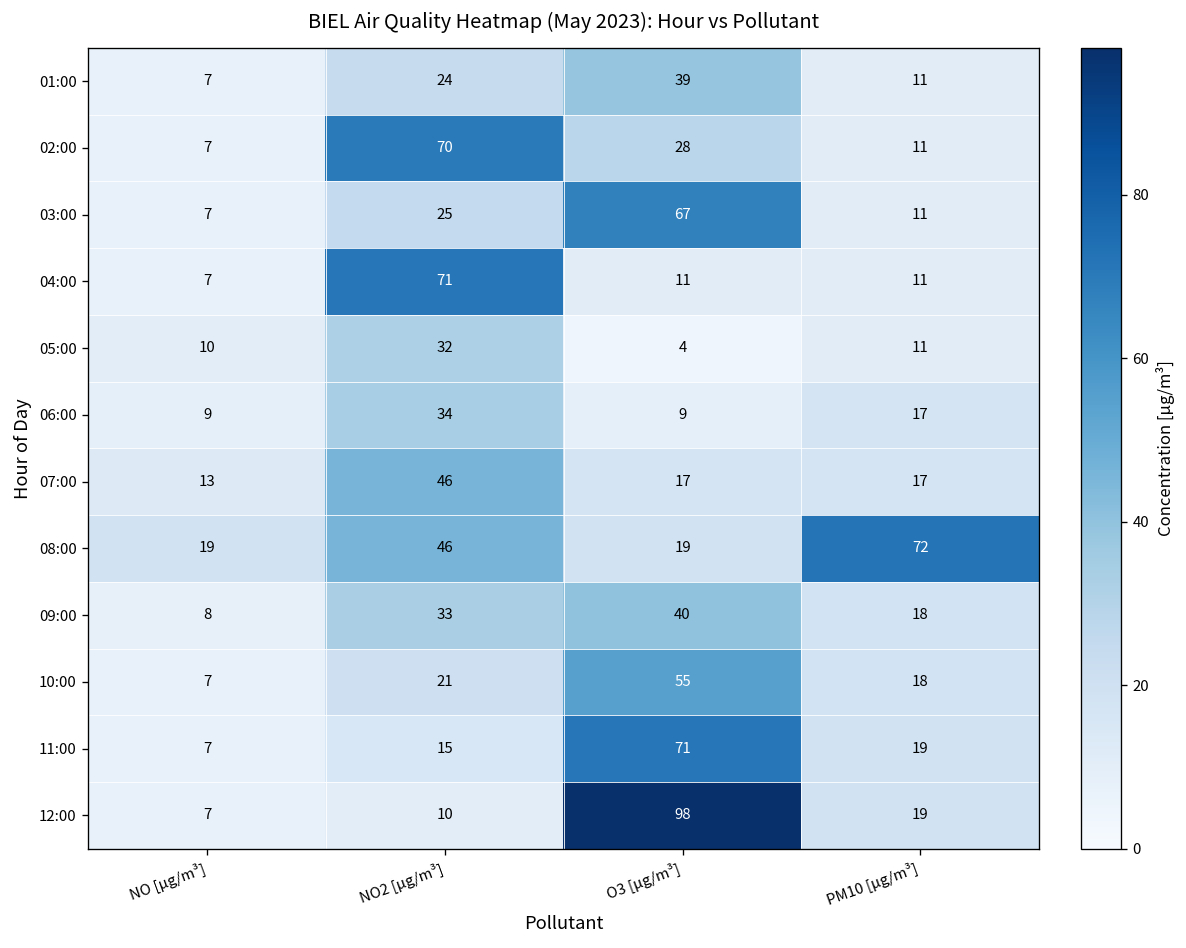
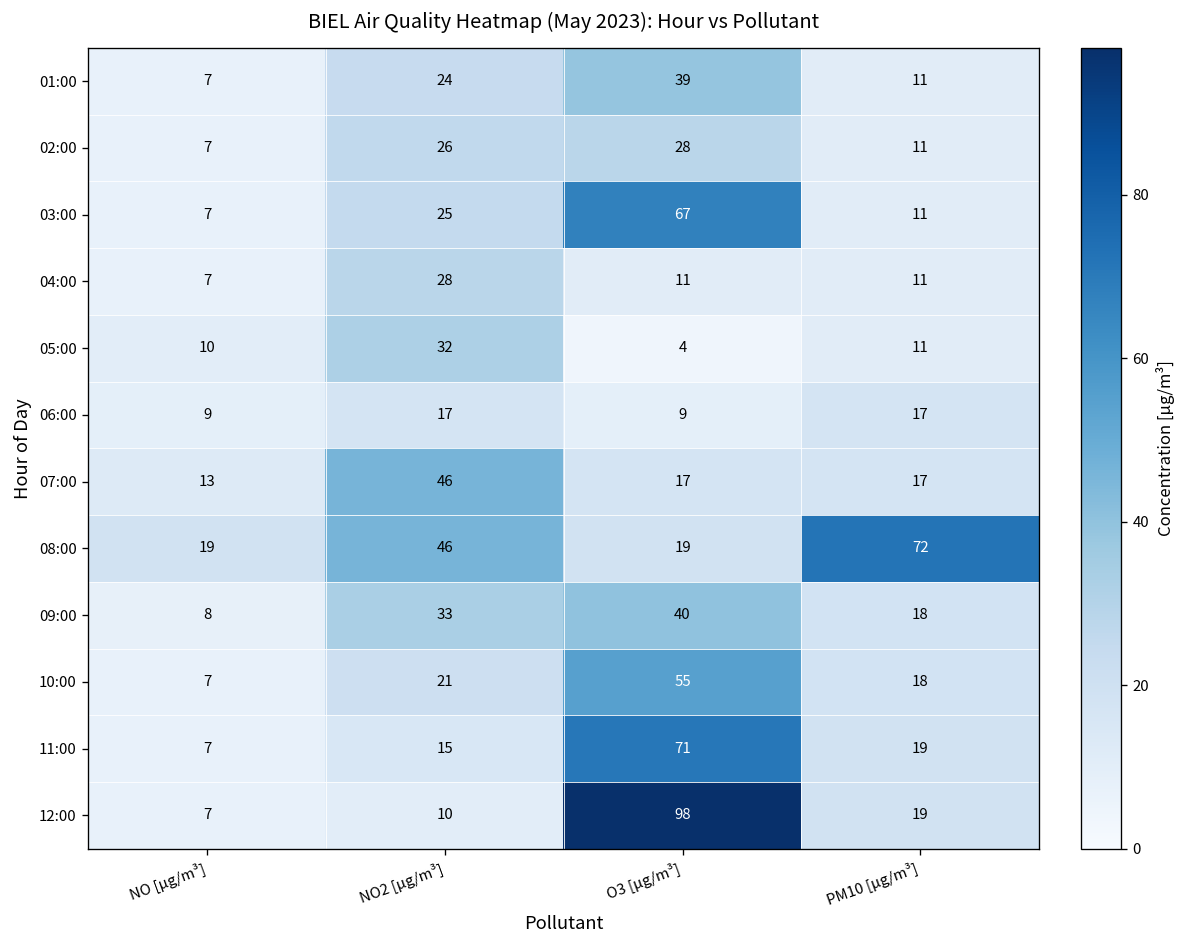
  {
    "01:00": {
      "NO [µg/m³]": 7,
      "NO2 [µg/m³]": 24,
      "O3 [µg/m³]": 39,
      "PM10 [µg/m³]": 11
    },
    "02:00": {
      "NO [µg/m³]": 7,
-     "NO2 [µg/m³]": 70,
+     "NO2 [µg/m³]": 26,
      "O3 [µg/m³]": 28,
      "PM10 [µg/m³]": 11
    },
    "03:00": {
      "NO [µg/m³]": 7,
      "NO2 [µg/m³]": 25,
      "O3 [µg/m³]": 67,
      "PM10 [µg/m³]": 11
    },
    "04:00": {
      "NO [µg/m³]": 7,
-     "NO2 [µg/m³]": 71,
+     "NO2 [µg/m³]": 28,
      "O3 [µg/m³]": 11,
      "PM10 [µg/m³]": 11
    },
    "05:00": {
      "NO [µg/m³]": 10,
      "NO2 [µg/m³]": 32,
      "O3 [µg/m³]": 4,
      "PM10 [µg/m³]": 11
    },
    "06:00": {
      "NO [µg/m³]": 9,
-     "NO2 [µg/m³]": 34,
+     "NO2 [µg/m³]": 17,
      "O3 [µg/m³]": 9,
      "PM10 [µg/m³]": 17
    },
    "07:00": {
      "NO [µg/m³]": 13,
      "NO2 [µg/m³]": 46,
      "O3 [µg/m³]": 17,
      "PM10 [µg/m³]": 17
    },
    "08:00": {
      "NO [µg/m³]": 19,
      "NO2 [µg/m³]": 46,
      "O3 [µg/m³]": 19,
      "PM10 [µg/m³]": 72
    },
    "09:00": {
      "NO [µg/m³]": 8,
      "NO2 [µg/m³]": 33,
      "O3 [µg/m³]": 40,
      "PM10 [µg/m³]": 18
    },
    "10:00": {
      "NO [µg/m³]": 7,
      "NO2 [µg/m³]": 21,
      "O3 [µg/m³]": 55,
      "PM10 [µg/m³]": 18
    },
    "11:00": {
      "NO [µg/m³]": 7,
      "NO2 [µg/m³]": 15,
      "O3 [µg/m³]": 71,
      "PM10 [µg/m³]": 19
    },
    "12:00": {
      "NO [µg/m³]": 7,
      "NO2 [µg/m³]": 10,
      "O3 [µg/m³]": 98,
      "PM10 [µg/m³]": 19
    }
  }
